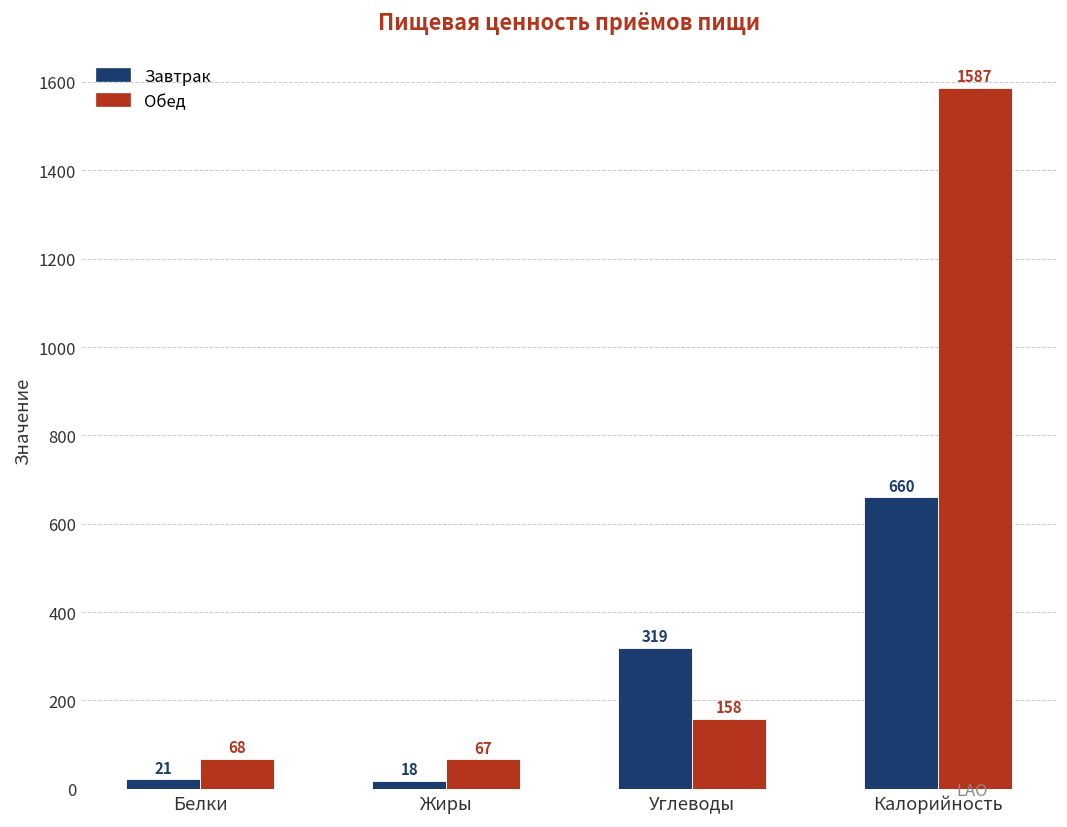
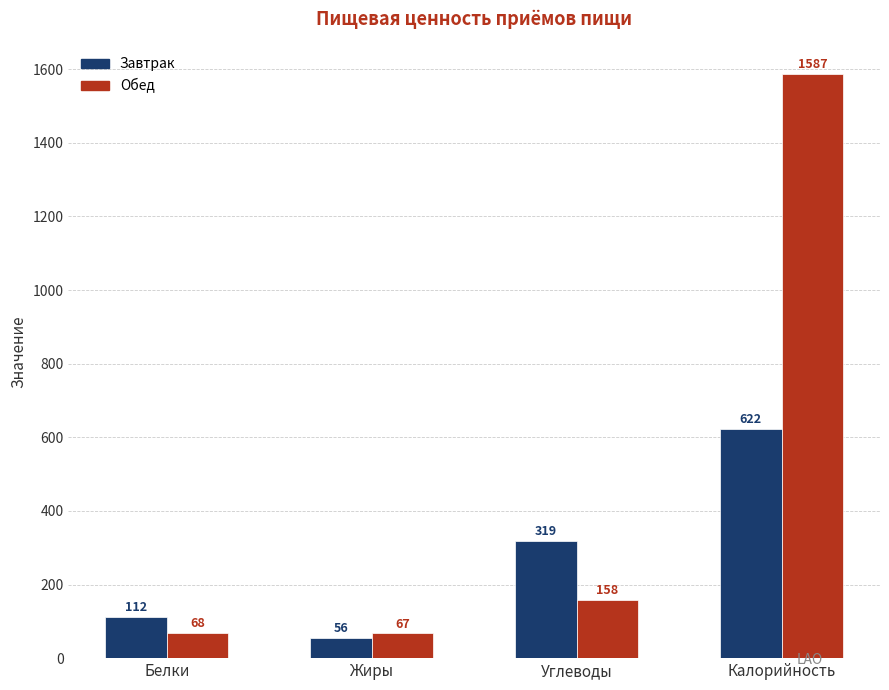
  {
    "Завтрак": {
-     "Белки": 21,
-     "Жиры": 18,
+     "Белки": 112,
+     "Жиры": 56,
      "Углеводы": 319,
-     "Калорийность": 660
+     "Калорийность": 622
    },
    "Обед": {
      "Белки": 68,
      "Жиры": 67,
      "Углеводы": 158,
      "Калорийность": 1587
    }
  }
